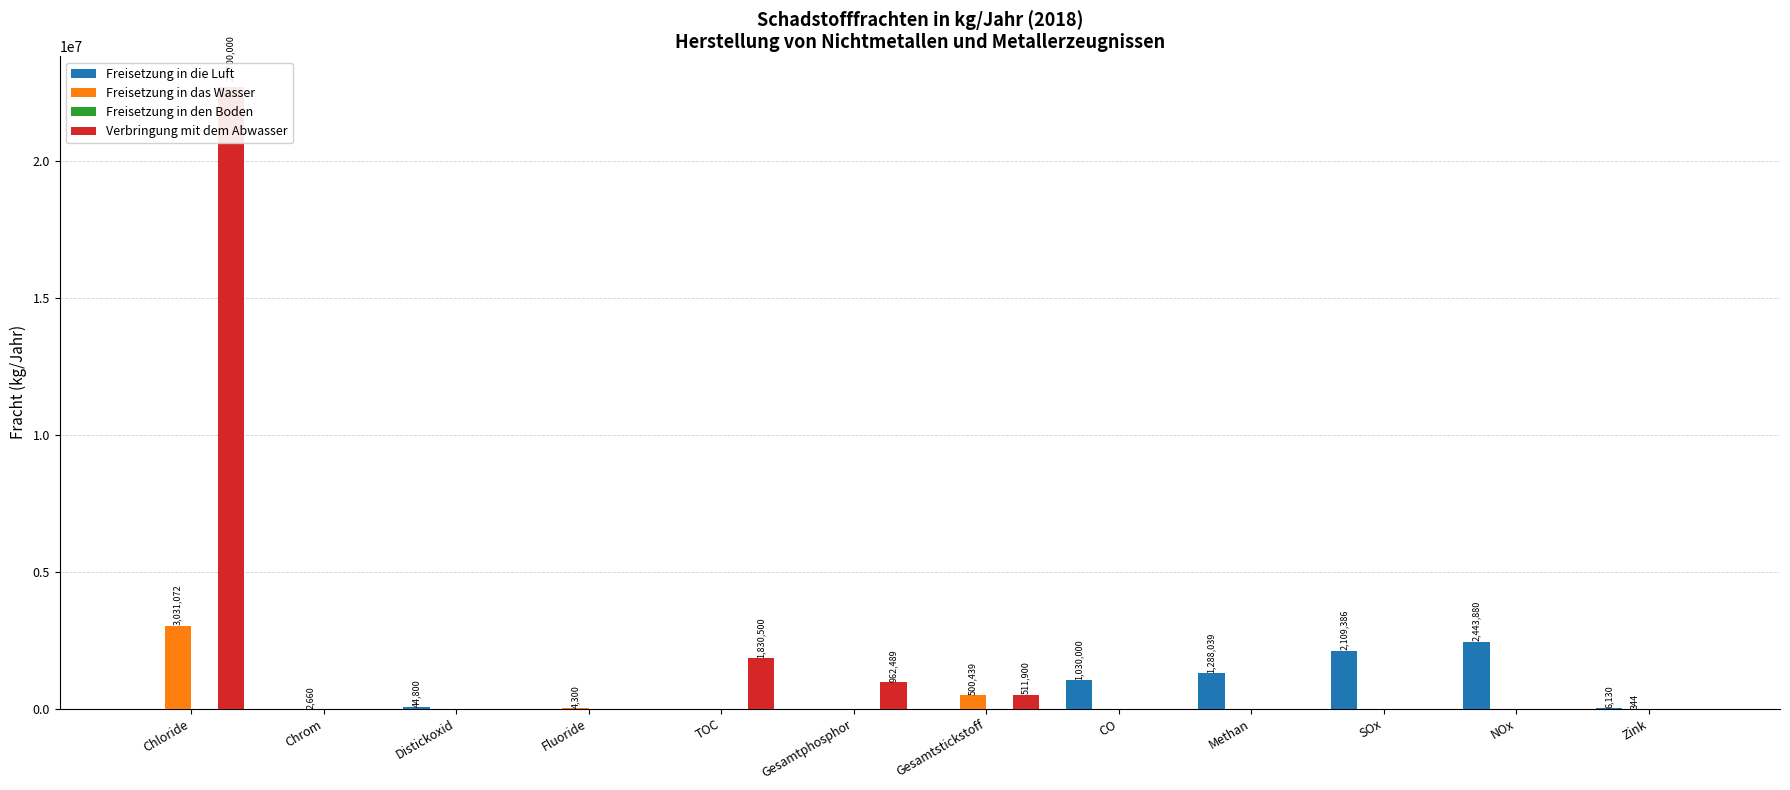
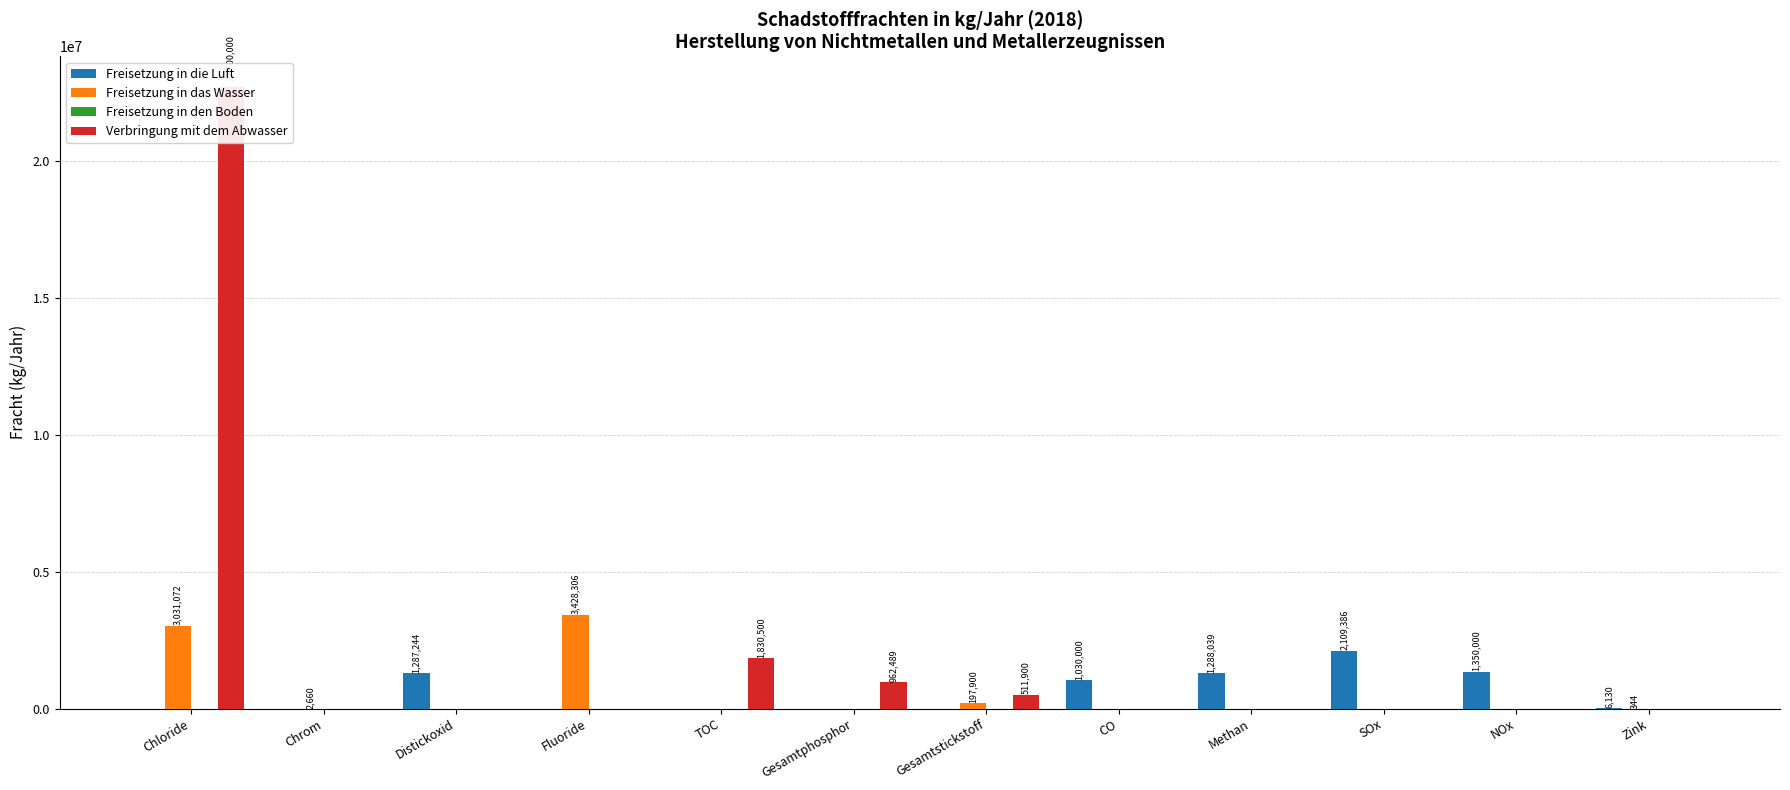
  {
    "Freisetzung in die Luft": {
-     "Distickoxid": "44,800",
+     "Distickoxid": "1,287,244",
      "CO": "1,030,000",
      "Methan": "1,288,039",
      "SOx": "2,109,386",
-     "NOx": "2,443,880",
+     "NOx": "1,350,000",
      "Zink": "6,130"
    },
    "Freisetzung in das Wasser": {
      "Chloride": "3,031,072",
      "Chrom": "2,660",
-     "Fluoride": "4,300",
-     "Gesamtstickstoff": "500,439",
+     "Fluoride": "3,428,306",
+     "Gesamtstickstoff": "197,900",
      "Zink": "344"
    },
    "Freisetzung in den Boden": {
      "Chloride": "0",
      "Chrom": "0",
      "Distickoxid": "0",
      "Fluoride": "0",
      "TOC": "0",
      "Gesamtphosphor": "0",
      "Gesamtstickstoff": "0",
      "CO": "0",
      "Methan": "0",
      "SOx": "0",
      "NOx": "0",
      "Zink": "0"
    },
    "Verbringung mit dem Abwasser": {
      "TOC": "1,830,500",
      "Gesamtphosphor": "962,489",
      "Gesamtstickstoff": "511,900"
    }
  }
